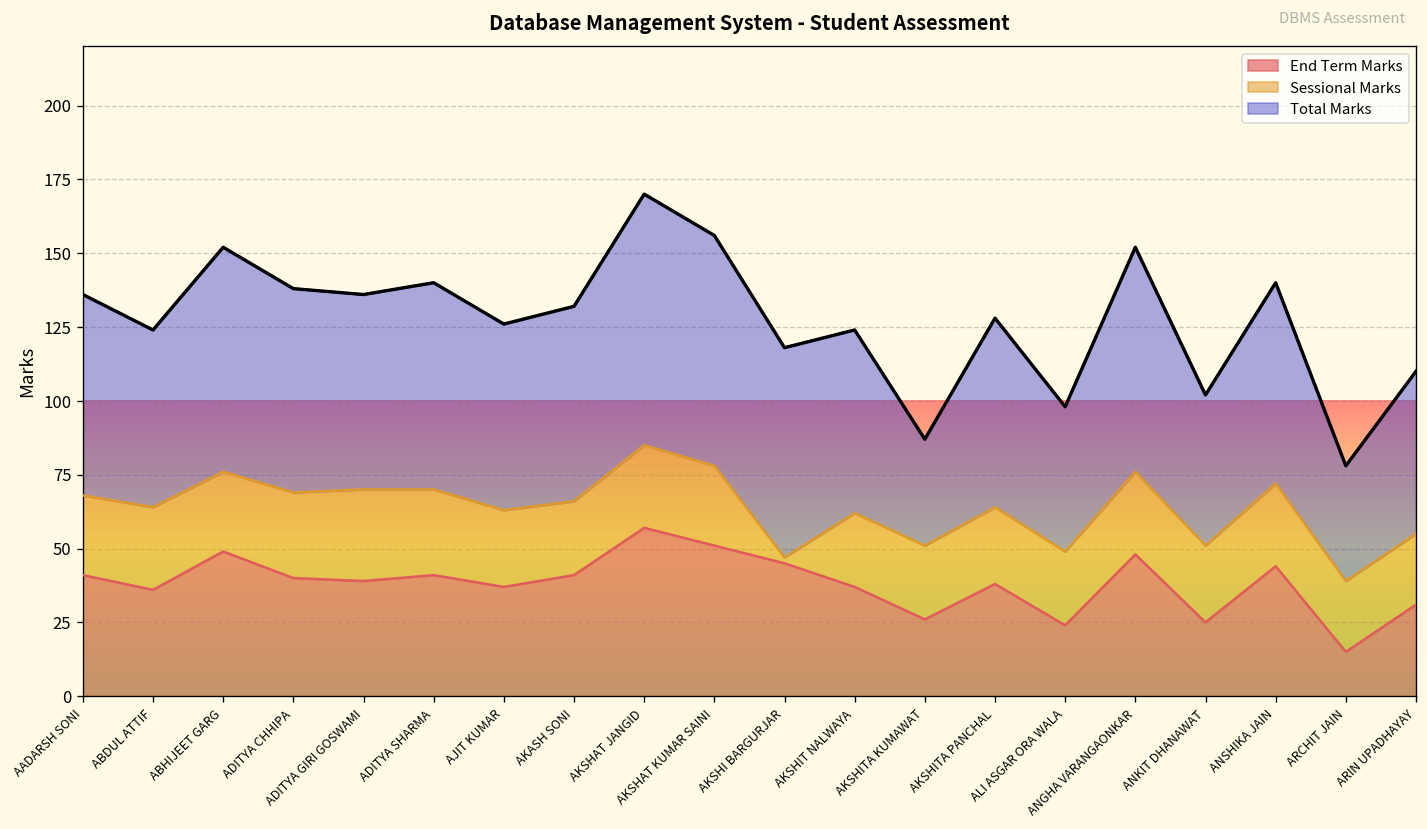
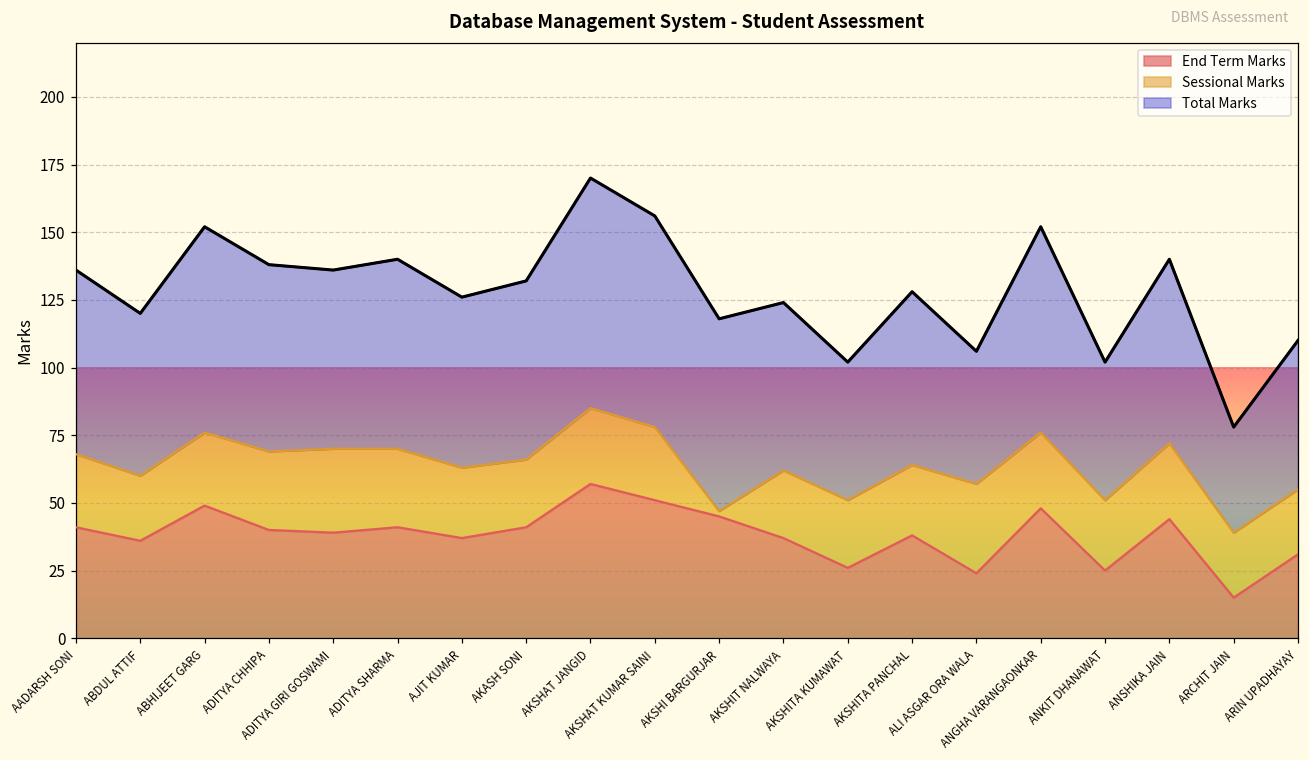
  {
    "End Term Marks": {
      "AADARSH SONI": 41,
      "ABDUL ATTIF": 36,
      "ABHIJEET GARG": 49,
      "ADITYA CHHIPA": 40,
      "ADITYA GIRI GOSWAMI": 39,
      "ADITYA SHARMA": 41,
      "AJIT KUMAR": 37,
      "AKASH SONI": 41,
      "AKSHAT JANGID": 57,
      "AKSHAT KUMAR SAINI": 51,
      "AKSHI BARGURJAR": 45,
      "AKSHIT NALWAYA": 37,
      "AKSHITA KUMAWAT": 26,
      "AKSHITA PANCHAL": 38,
      "ALI ASGAR ORA WALA": 24,
      "ANGHA VARANGAONKAR": 48,
      "ANKIT DHANAWAT": 25,
      "ANSHIKA JAIN": 44,
      "ARCHIT JAIN": 15,
      "ARIN UPADHAYAY": 31
    },
    "Sessional Marks": {
      "AADARSH SONI": 27,
-     "ABDUL ATTIF": 28,
+     "ABDUL ATTIF": 24,
      "ABHIJEET GARG": 27,
      "ADITYA CHHIPA": 29,
      "ADITYA GIRI GOSWAMI": 31,
      "ADITYA SHARMA": 29,
      "AJIT KUMAR": 26,
      "AKASH SONI": 25,
      "AKSHAT JANGID": 28,
      "AKSHAT KUMAR SAINI": 27,
      "AKSHI BARGURJAR": 2,
      "AKSHIT NALWAYA": 25,
      "AKSHITA KUMAWAT": 25,
      "AKSHITA PANCHAL": 26,
-     "ALI ASGAR ORA WALA": 25,
+     "ALI ASGAR ORA WALA": 33,
      "ANGHA VARANGAONKAR": 28,
      "ANKIT DHANAWAT": 26,
      "ANSHIKA JAIN": 28,
      "ARCHIT JAIN": 24,
      "ARIN UPADHAYAY": 24
    },
    "Total Marks": {
      "AADARSH SONI": 68,
      "ABDUL ATTIF": 60,
      "ABHIJEET GARG": 76,
      "ADITYA CHHIPA": 69,
      "ADITYA GIRI GOSWAMI": 66,
      "ADITYA SHARMA": 70,
      "AJIT KUMAR": 63,
      "AKASH SONI": 66,
      "AKSHAT JANGID": 85,
      "AKSHAT KUMAR SAINI": 78,
      "AKSHI BARGURJAR": 71,
      "AKSHIT NALWAYA": 62,
-     "AKSHITA KUMAWAT": 36,
+     "AKSHITA KUMAWAT": 51,
      "AKSHITA PANCHAL": 64,
      "ALI ASGAR ORA WALA": 49,
      "ANGHA VARANGAONKAR": 76,
      "ANKIT DHANAWAT": 51,
      "ANSHIKA JAIN": 68,
      "ARCHIT JAIN": 39,
      "ARIN UPADHAYAY": 55
    }
  }
